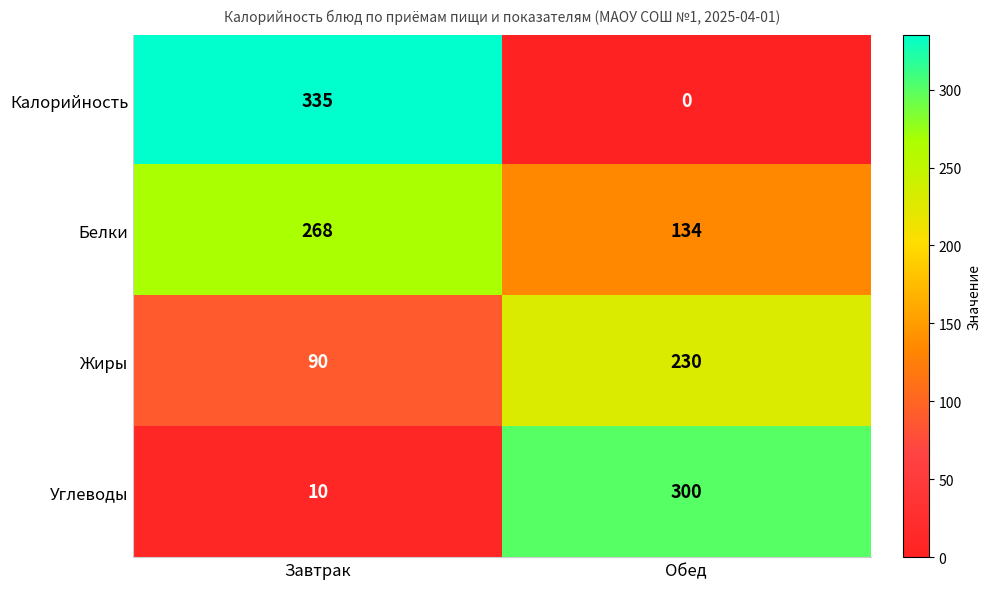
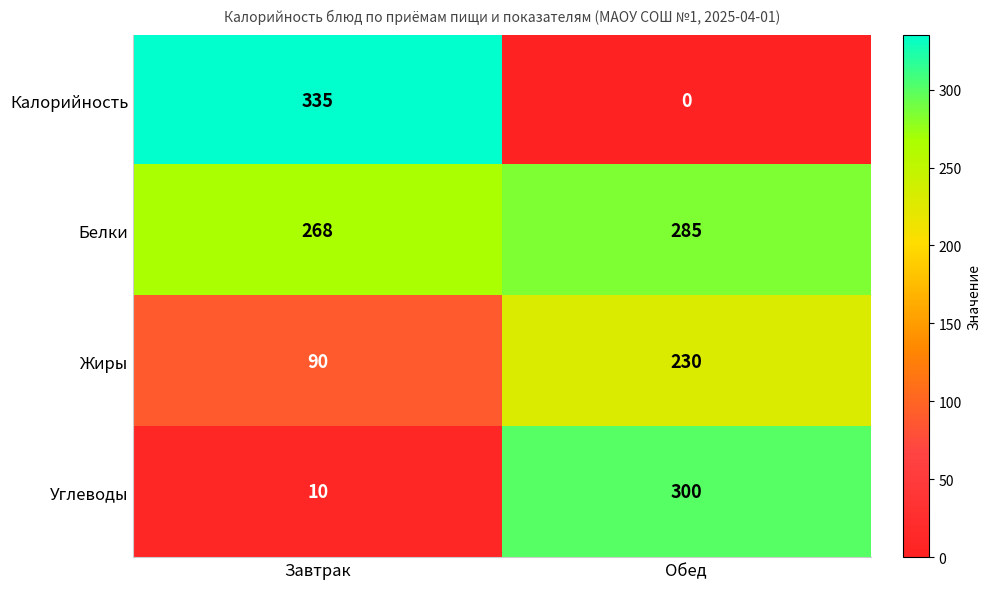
  {
    "Калорийность": {
      "Завтрак": 335,
      "Обед": 0
    },
    "Белки": {
      "Завтрак": 268,
-     "Обед": 134
+     "Обед": 285
    },
    "Жиры": {
      "Завтрак": 90,
      "Обед": 230
    },
    "Углеводы": {
      "Завтрак": 10,
      "Обед": 300
    }
  }
